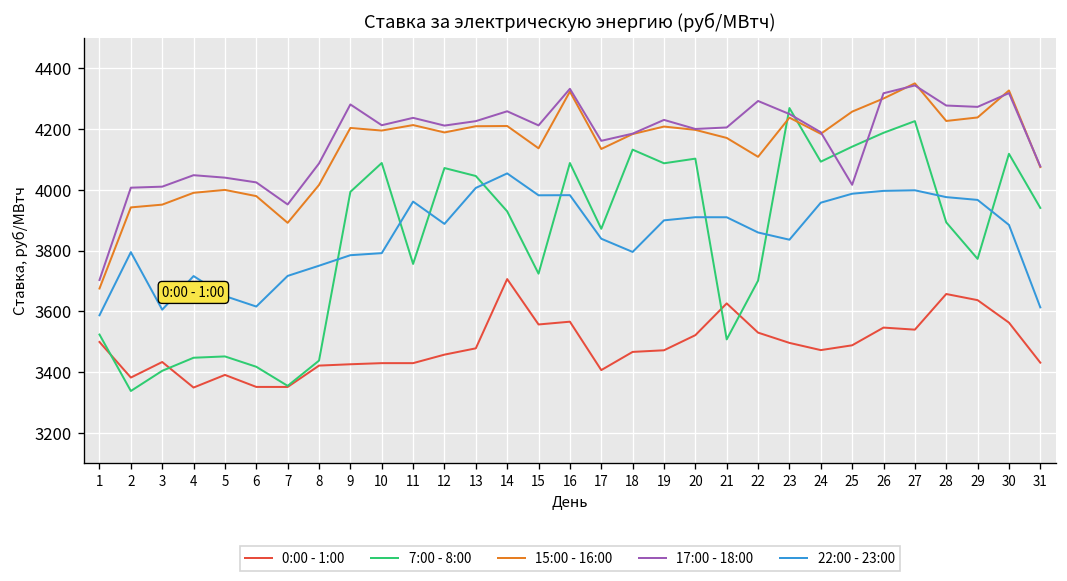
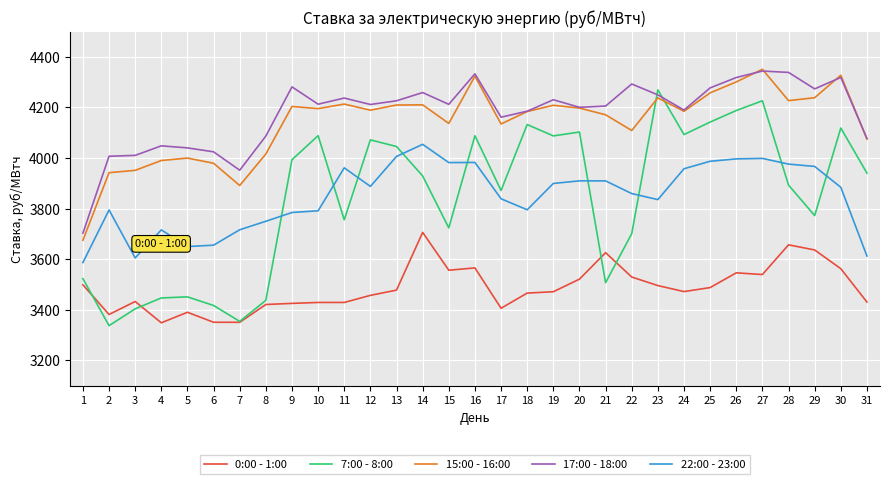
  {
    "7:00 - 8:00": {
      "1": 3520,
      "2": 3340,
      "3": 3400,
      "4": 3450,
      "5": 3450,
      "6": 3420,
      "8": 3440,
      "9": 3990,
      "10": 4090,
      "11": 3760,
      "12": 4070,
      "13": 4050,
      "14": 3930,
      "15": 3720,
      "16": 4090,
      "17": 3870,
      "18": 4130,
      "19": 4090,
      "20": 4100,
      "21": 3510,
      "22": 3700,
      "23": 4270,
      "24": 4090,
      "25": 4140,
      "26": 4190,
      "27": 4230,
      "28": 3890,
      "29": 3770,
      "30": 4120,
      "31": 3940
    },
    "17:00 - 18:00": {
      "1": 3700,
      "2": 4010,
      "3": 4010,
      "4": 4050,
      "5": 4040,
      "6": 4020,
      "7": 3950,
      "8": 4090,
      "9": 4280,
      "10": 4210,
      "11": 4240,
      "12": 4210,
      "13": 4230,
      "14": 4260,
      "15": 4210,
      "17": 4160,
      "19": 4230,
      "21": 4210,
      "22": 4290,
      "23": 4250,
-     "25": 4020,
+     "25": 4280,
      "26": 4320,
-     "28": 4280,
+     "28": 4340,
      "29": 4270
    },
    "22:00 - 23:00": {
      "1": 3590,
      "2": 3800,
      "3": 3610,
      "4": 3720,
-     "6": 3620,
+     "6": 3660,
      "7": 3720,
      "8": 3750,
      "9": 3780,
      "10": 3790,
      "11": 3960,
      "12": 3890,
      "13": 4010,
      "14": 4050,
      "15": 3980,
      "16": 3980,
      "17": 3840,
      "18": 3800,
      "19": 3900,
      "20": 3910,
      "21": 3910,
      "22": 3860,
      "23": 3840,
      "24": 3960,
      "25": 3990,
      "26": 4000,
      "27": 4000,
      "28": 3980,
      "29": 3970,
      "30": 3880,
      "31": 3610
    }
  }
